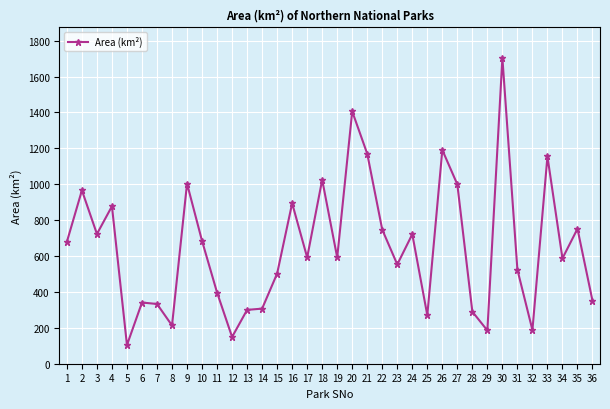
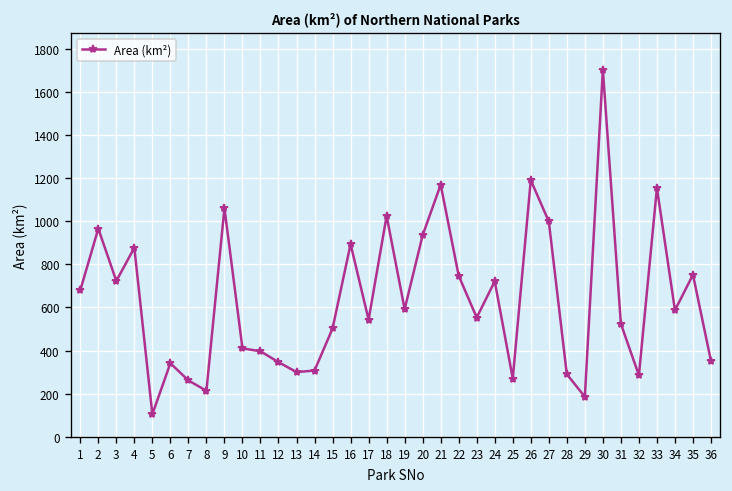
  {
    "1": 680,
    "2": 970,
    "3": 720,
    "4": 880,
    "5": 100,
    "6": 340,
-   "7": 330,
+   "7": 260,
    "8": 210,
-   "9": 1000,
-   "10": 680,
+   "9": 1060,
+   "10": 410,
    "11": 400,
-   "12": 150,
+   "12": 350,
    "13": 300,
    "14": 310,
    "15": 500,
    "16": 890,
-   "17": 590,
+   "17": 540,
    "18": 1030,
    "19": 590,
-   "20": 1410,
+   "20": 940,
    "21": 1170,
    "22": 750,
    "23": 550,
    "24": 720,
    "25": 270,
    "26": 1190,
    "27": 1000,
    "28": 290,
    "29": 190,
    "30": 1700,
    "31": 520,
-   "32": 190,
+   "32": 280,
    "33": 1150,
    "34": 590,
    "35": 750,
    "36": 350
  }
